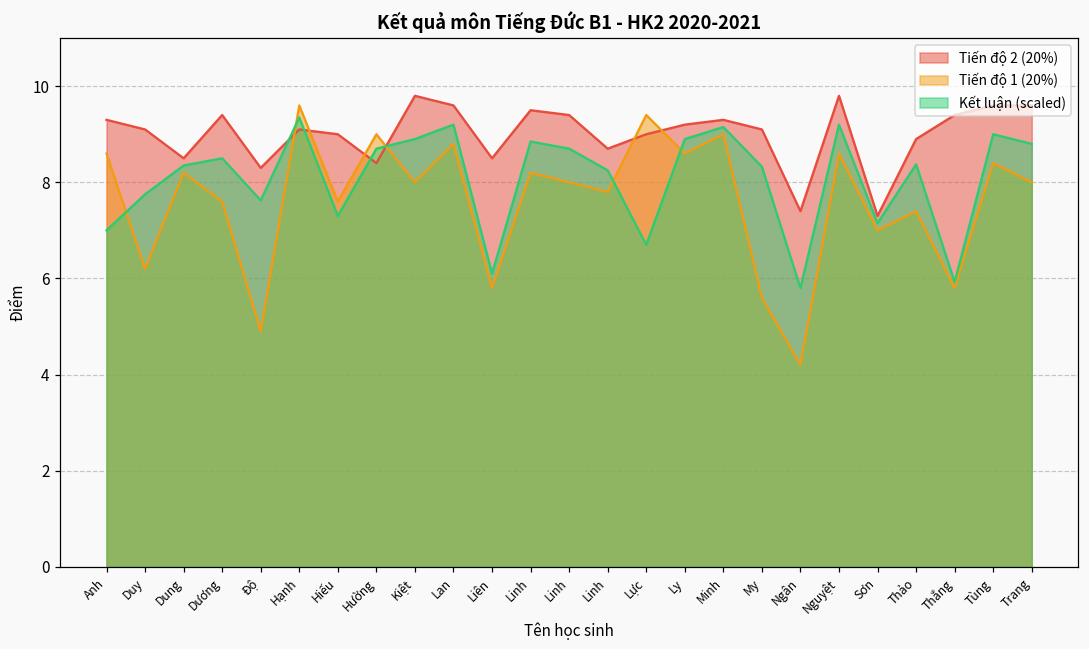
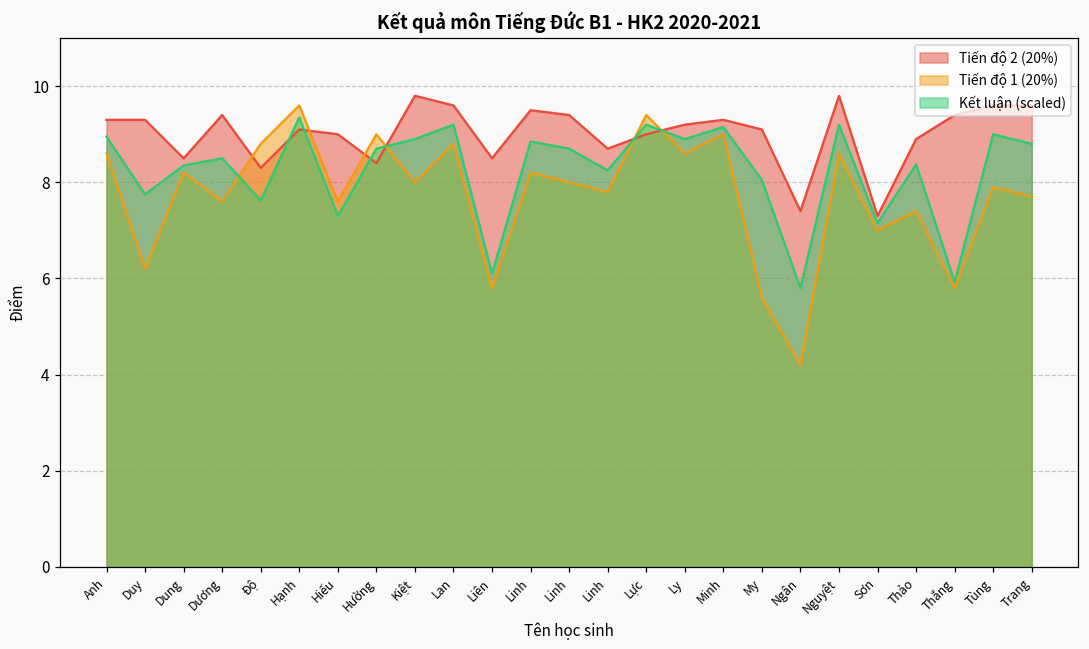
  {
    "Tiến độ 2 (20%)": {
      "Anh": 9.3,
-     "Duy": 9.1,
+     "Duy": 9.3,
      "Dung": 8.5,
      "Dương": 9.4,
      "Độ": 8.3,
      "Hạnh": 9.1,
      "Hiếu": 9.0,
      "Hường": 8.4,
      "Kiệt": 9.8,
      "Lan": 9.6,
      "Liên": 8.5,
      "Lực": 9.0,
      "Ly": 9.2,
      "Minh": 9.3,
      "My": 9.1,
      "Ngân": 7.4,
      "Nguyệt": 9.8,
      "Sơn": 7.3,
      "Thảo": 8.9
    },
    "Tiến độ 1 (20%)": {
      "Anh": 8.6,
      "Duy": 6.2,
      "Dung": 8.2,
      "Dương": 7.6,
-     "Độ": 4.9,
+     "Độ": 8.8,
      "Hạnh": 9.6,
      "Hiếu": 7.6,
      "Hường": 9.0,
      "Kiệt": 8.0,
      "Lan": 8.8,
      "Liên": 5.8,
      "Lực": 9.4,
      "Ly": 8.6,
      "Minh": 9.0,
      "My": 5.6,
      "Ngân": 4.2,
      "Nguyệt": 8.6,
      "Sơn": 7.0,
      "Thảo": 7.4,
      "Thắng": 5.8,
-     "Tùng": 8.4,
-     "Trang": 8.0
+     "Tùng": 7.9,
+     "Trang": 7.7
    },
    "Kết luận (scaled)": {
-     "Anh": 7.0,
+     "Anh": 9.0,
      "Duy": 7.8,
      "Dung": 8.4,
      "Dương": 8.5,
      "Độ": 7.6,
      "Hạnh": 9.4,
      "Hiếu": 7.3,
      "Hường": 8.7,
      "Kiệt": 8.9,
      "Lan": 9.2,
      "Liên": 6.1,
-     "Lực": 6.7,
+     "Lực": 9.2,
      "Ly": 8.9,
      "Minh": 9.2,
-     "My": 8.3,
+     "My": 8.1,
      "Ngân": 5.8,
      "Nguyệt": 9.2,
      "Sơn": 7.1,
      "Thảo": 8.4,
      "Thắng": 5.9,
      "Tùng": 9.0,
      "Trang": 8.8
    }
  }
